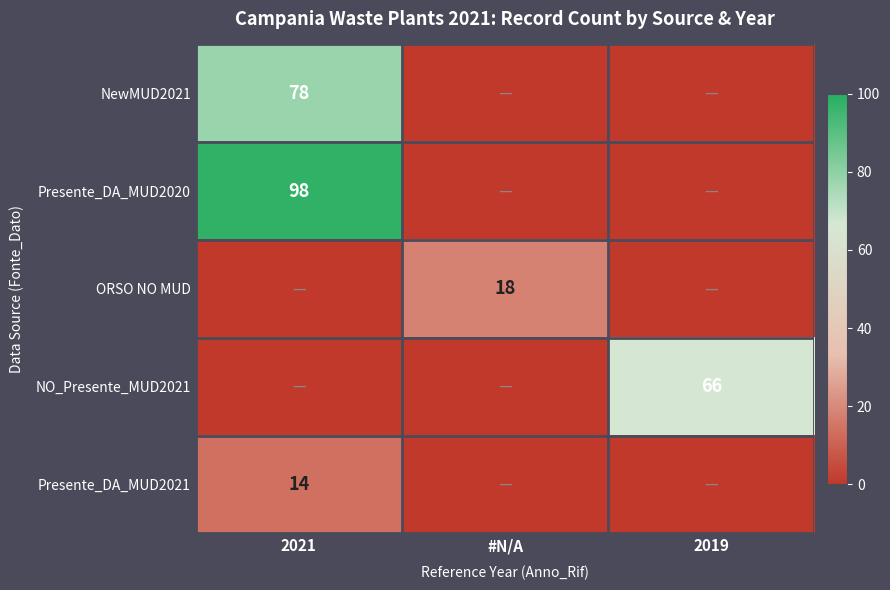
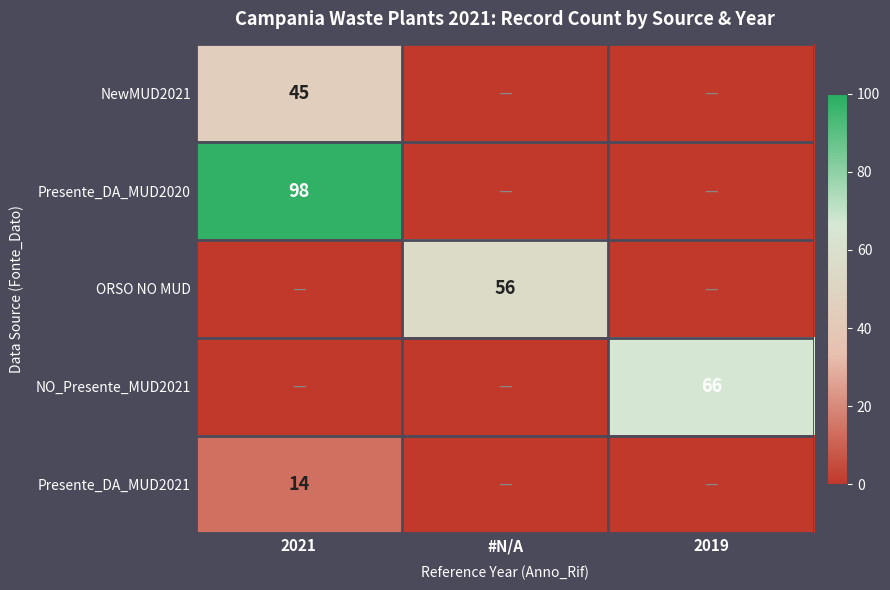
  {
    "NewMUD2021": {
-     "2021": 78
+     "2021": 45
    },
    "Presente_DA_MUD2020": {
      "2021": 98
    },
    "ORSO NO MUD": {
-     "#N/A": 18
+     "#N/A": 56
    },
    "Presente_DA_MUD2021": {
      "2021": 14
    }
  }
